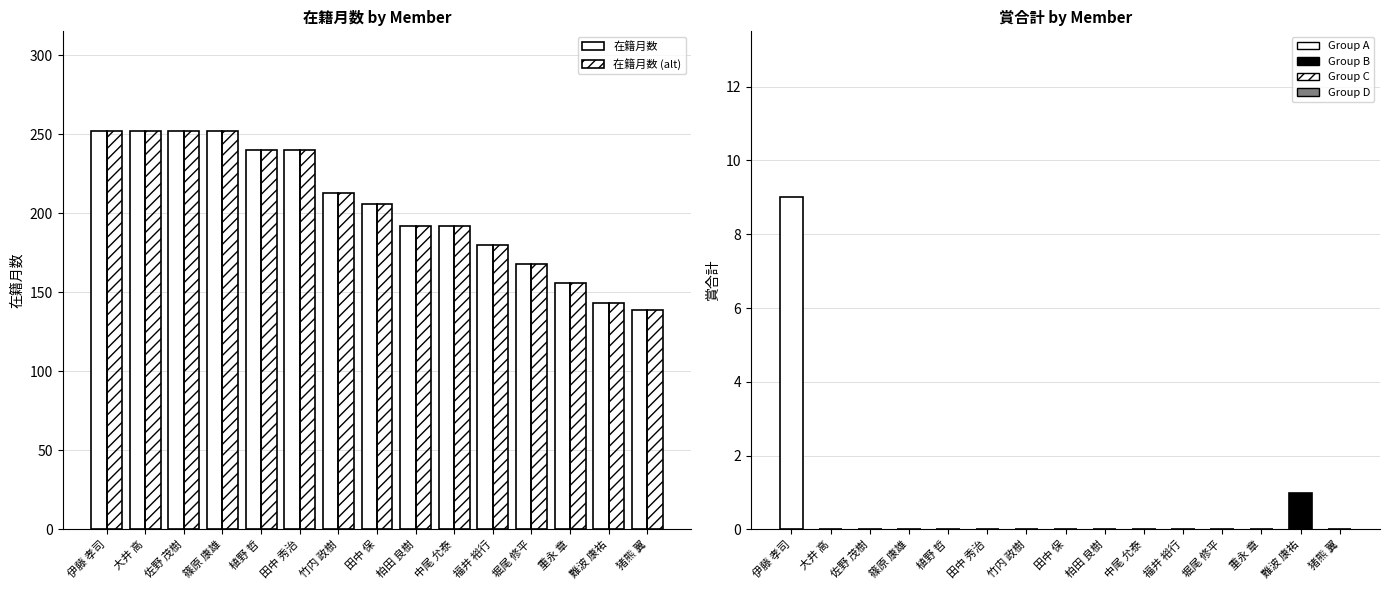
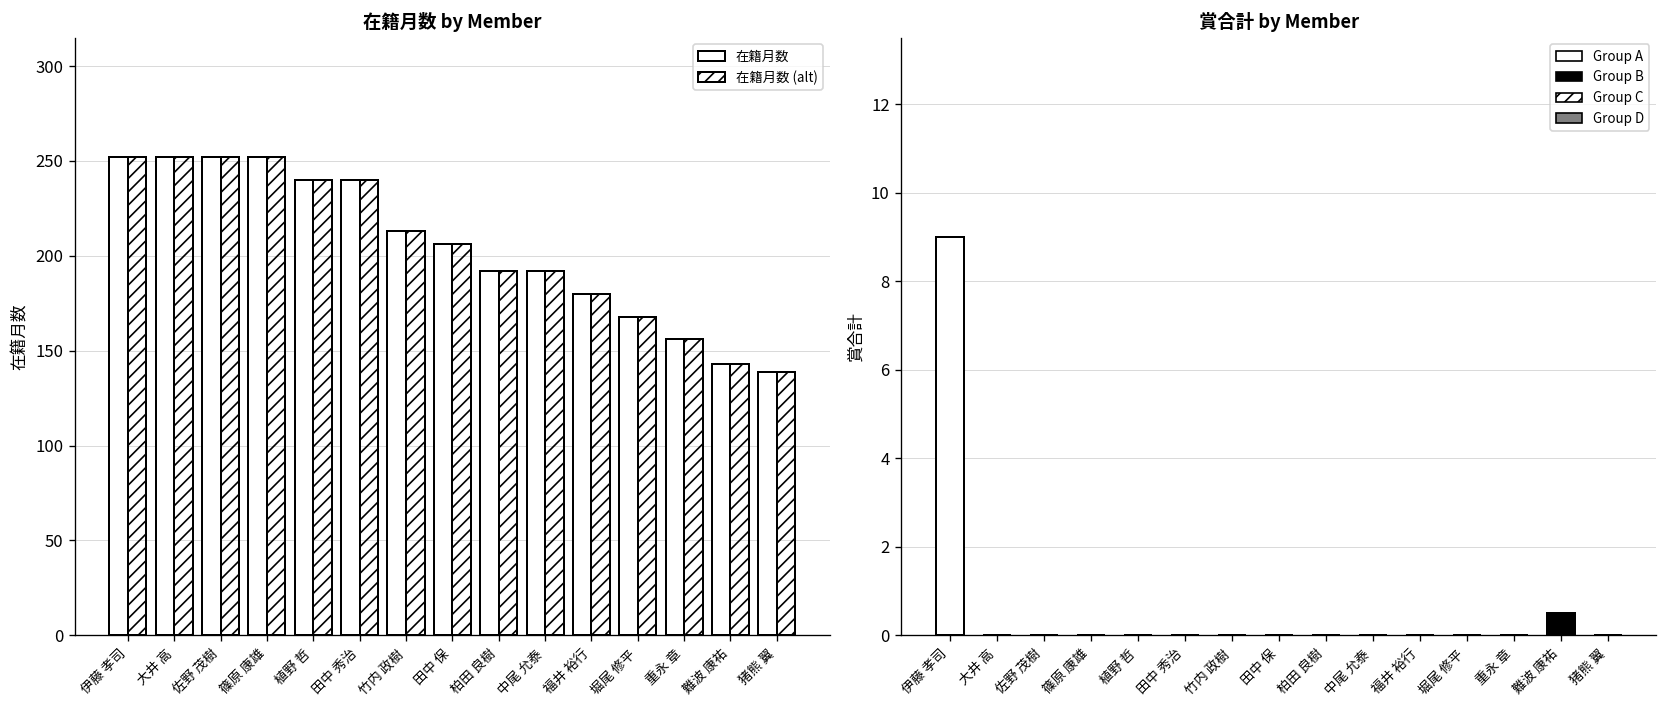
  {
    "賞合計 by Member": {
      "伊藤 孝司": 9.0,
      "大井 高": 0.0,
      "佐野 茂樹": 0.0,
      "篠原 康雄": 0.0,
      "植野 哲": 0.0,
      "田中 秀治": 0.0,
      "竹内 政樹": 0.0,
      "田中 保": 0.0,
      "柏田 良樹": 0.0,
      "中尾 允泰": 0.0,
      "福井 裕行": 0.0,
      "堀尾 修平": 0.0,
      "重永 章": 0.0,
-     "難波 康祐": 1.0,
+     "難波 康祐": 0.5,
      "猪熊 翼": 0.0
    }
  }
